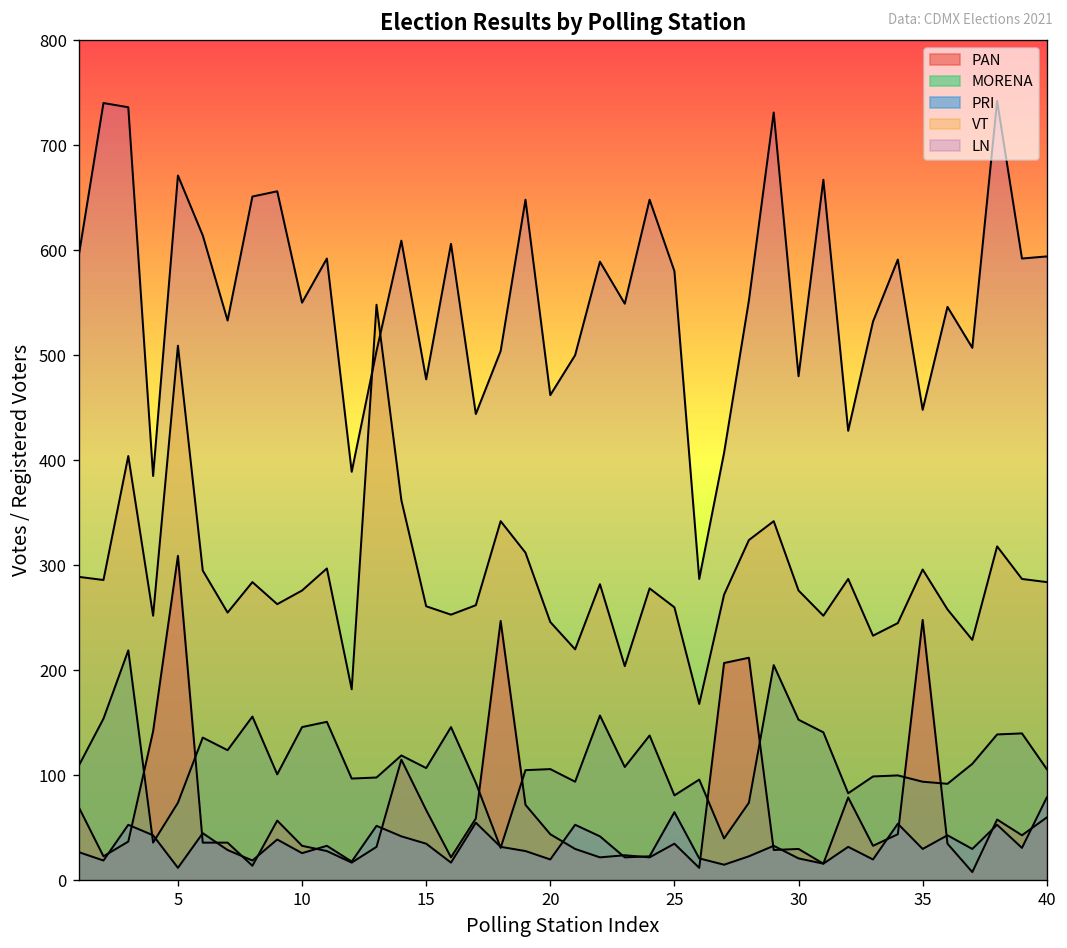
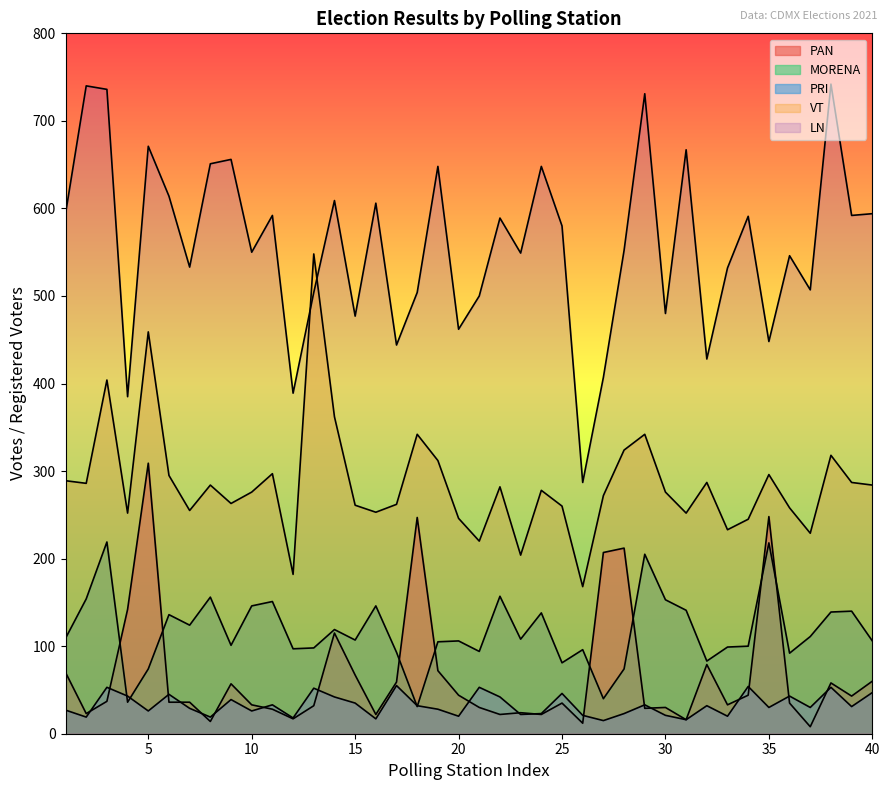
  {
    "PAN": {
      "5": 310,
      "10": 30,
      "15": 70,
      "20": 40,
      "25": 40,
      "30": 30,
      "35": 250,
      "40": 60
    },
    "MORENA": {
      "5": 70,
      "10": 150,
      "15": 110,
      "20": 110,
      "25": 80,
      "30": 150,
-     "35": 90,
+     "35": 220,
      "40": 110
    },
    "PRI": {
-     "5": 10,
+     "5": 30,
      "10": 30,
      "15": 40,
      "20": 20,
-     "25": 70,
+     "25": 50,
      "30": 20,
      "35": 30,
-     "40": 80
+     "40": 50
    },
    "VT": {
-     "5": 510,
+     "5": 460,
      "10": 280,
      "15": 260,
      "20": 250,
      "25": 260,
      "30": 280,
      "35": 300,
      "40": 280
    },
    "LN": {
      "5": 670,
      "10": 550,
      "15": 480,
      "20": 460,
      "25": 580,
      "30": 480,
      "35": 450,
      "40": 590
    }
  }
